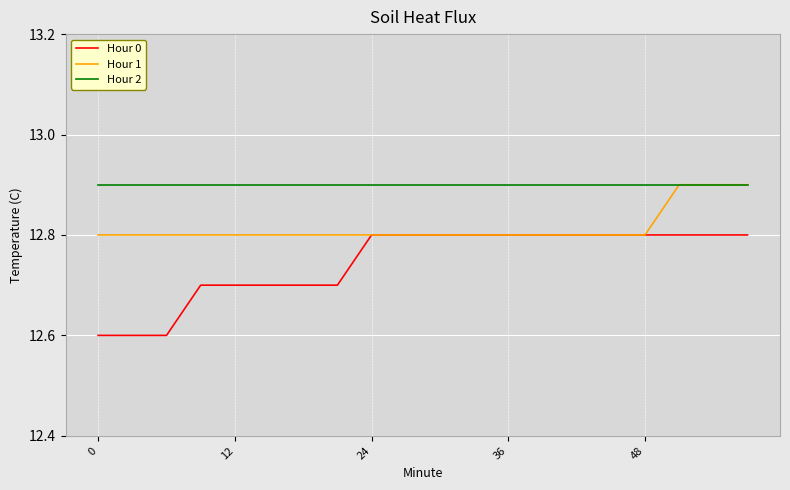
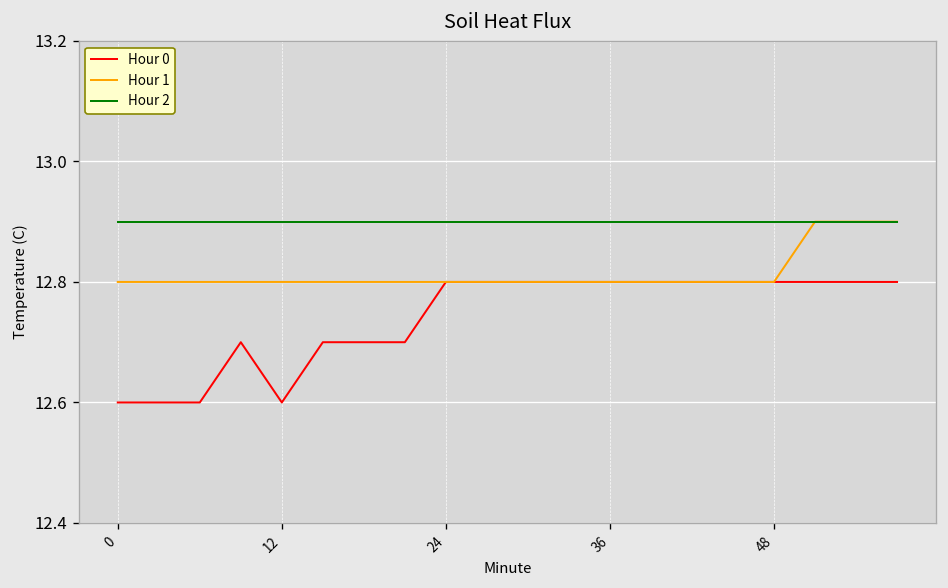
  {
    "Hour 0": {
      "0": 12.6,
-     "12": 12.7
+     "12": 12.6
    },
    "Hour 1": {
      "0": 12.8,
      "12": 12.8
    },
    "Hour 2": {
      "0": 12.9,
      "12": 12.9,
      "24": 12.9,
      "36": 12.9,
      "48": 12.9
    }
  }
